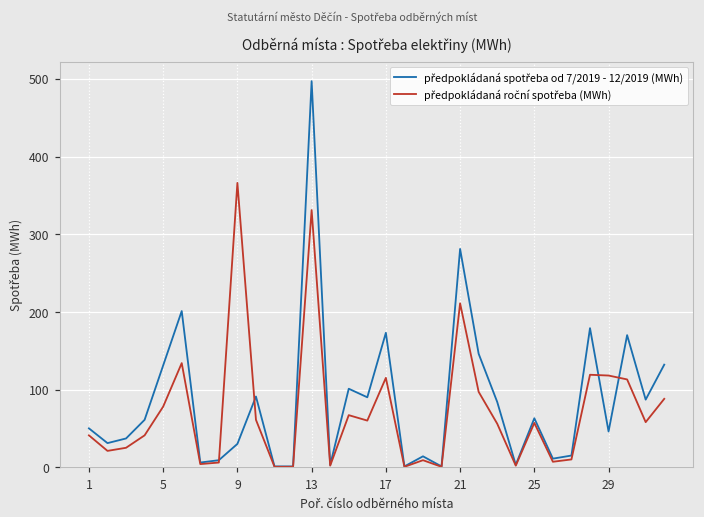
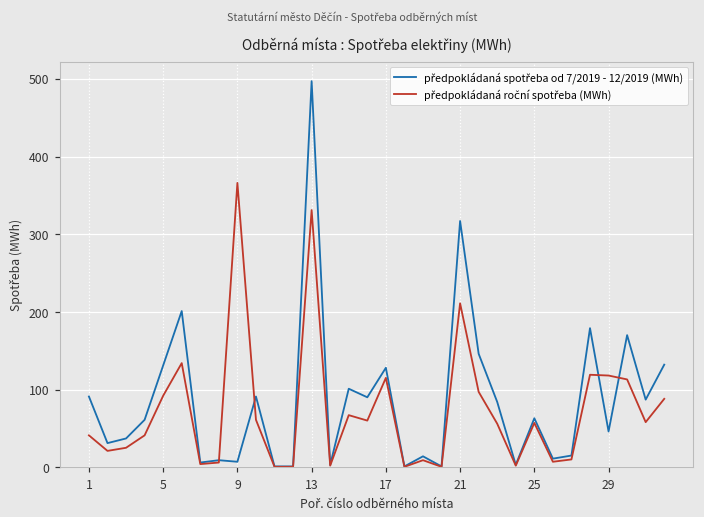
  {
    "předpokládaná spotřeba od 7/2019 - 12/2019 (MWh)": {
-     "1": 50,
+     "1": 90,
      "5": 130,
-     "9": 30,
+     "9": 10,
      "13": 500,
-     "17": 170,
-     "21": 280,
+     "17": 130,
+     "21": 320,
      "25": 60,
      "29": 50
    },
    "předpokládaná roční spotřeba (MWh)": {
      "1": 40,
-     "5": 80,
+     "5": 90,
      "9": 370,
      "13": 330,
      "17": 120,
      "21": 210,
      "25": 60,
      "29": 120
    }
  }
